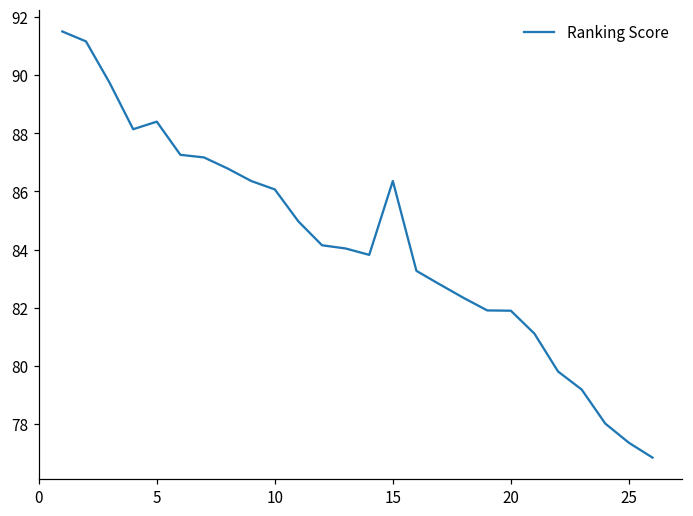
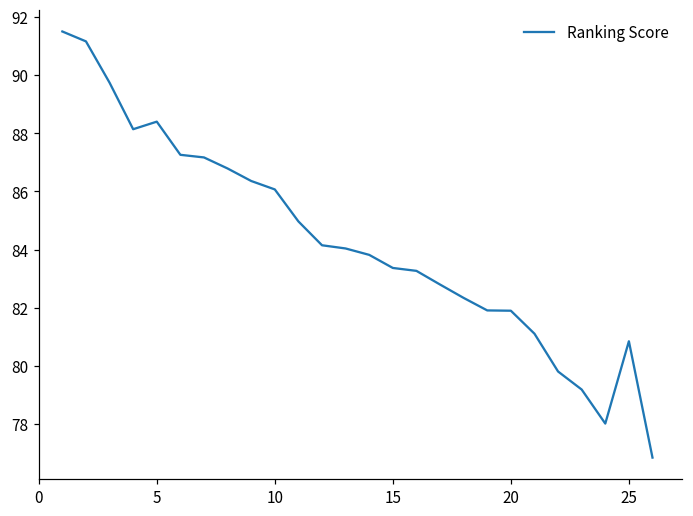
  {
    "5": 88.4,
    "10": 86.1,
-   "15": 86.4,
+   "15": 83.4,
    "20": 81.9,
-   "25": 77.4
+   "25": 80.9
  }
